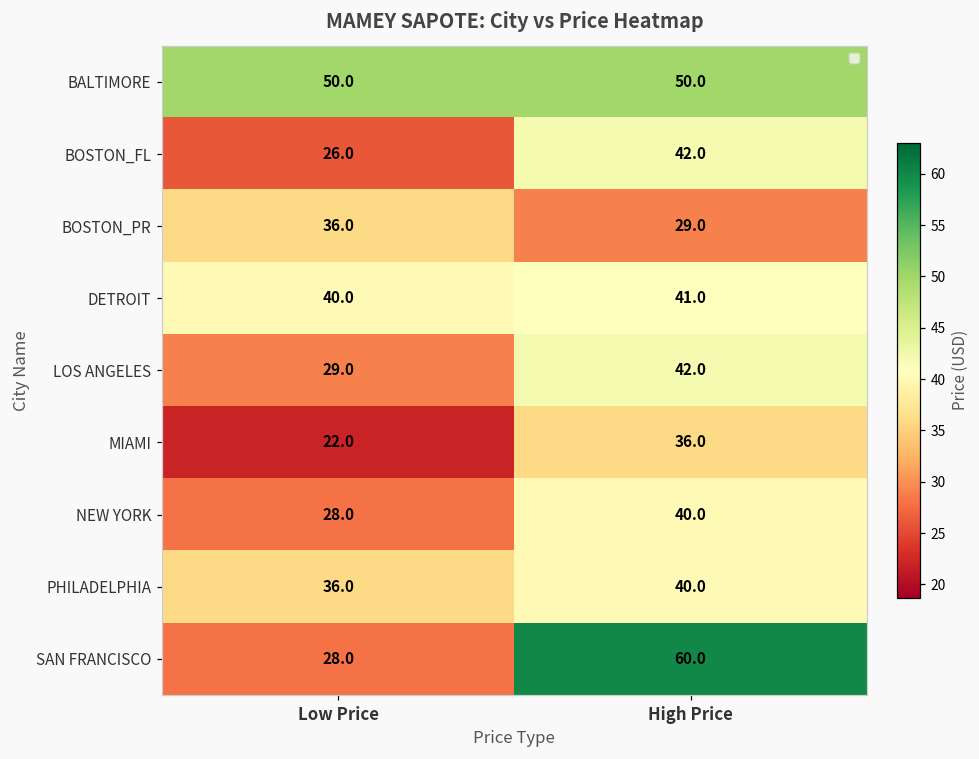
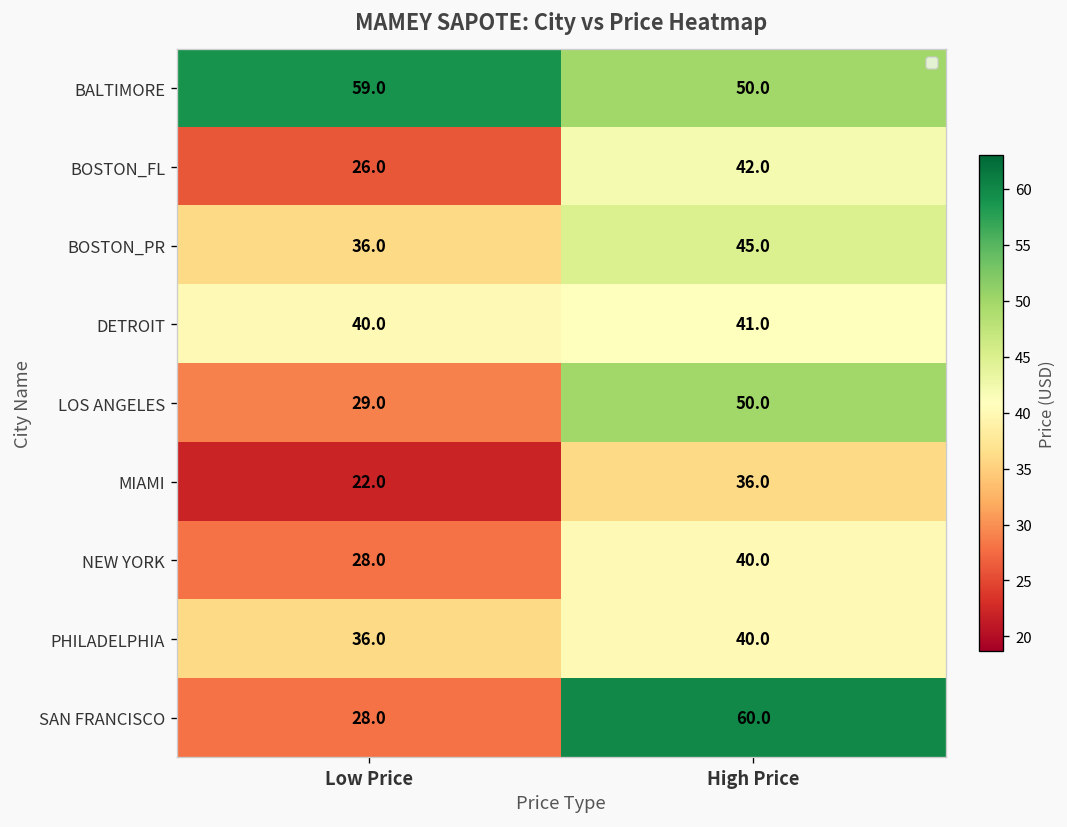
  {
    "BALTIMORE": {
-     "Low Price": 50.0,
+     "Low Price": 59.0,
      "High Price": 50.0
    },
    "BOSTON_FL": {
      "Low Price": 26.0,
      "High Price": 42.0
    },
    "BOSTON_PR": {
      "Low Price": 36.0,
-     "High Price": 29.0
+     "High Price": 45.0
    },
    "DETROIT": {
      "Low Price": 40.0,
      "High Price": 41.0
    },
    "LOS ANGELES": {
      "Low Price": 29.0,
-     "High Price": 42.0
+     "High Price": 50.0
    },
    "MIAMI": {
      "Low Price": 22.0,
      "High Price": 36.0
    },
    "NEW YORK": {
      "Low Price": 28.0,
      "High Price": 40.0
    },
    "PHILADELPHIA": {
      "Low Price": 36.0,
      "High Price": 40.0
    },
    "SAN FRANCISCO": {
      "Low Price": 28.0,
      "High Price": 60.0
    }
  }
